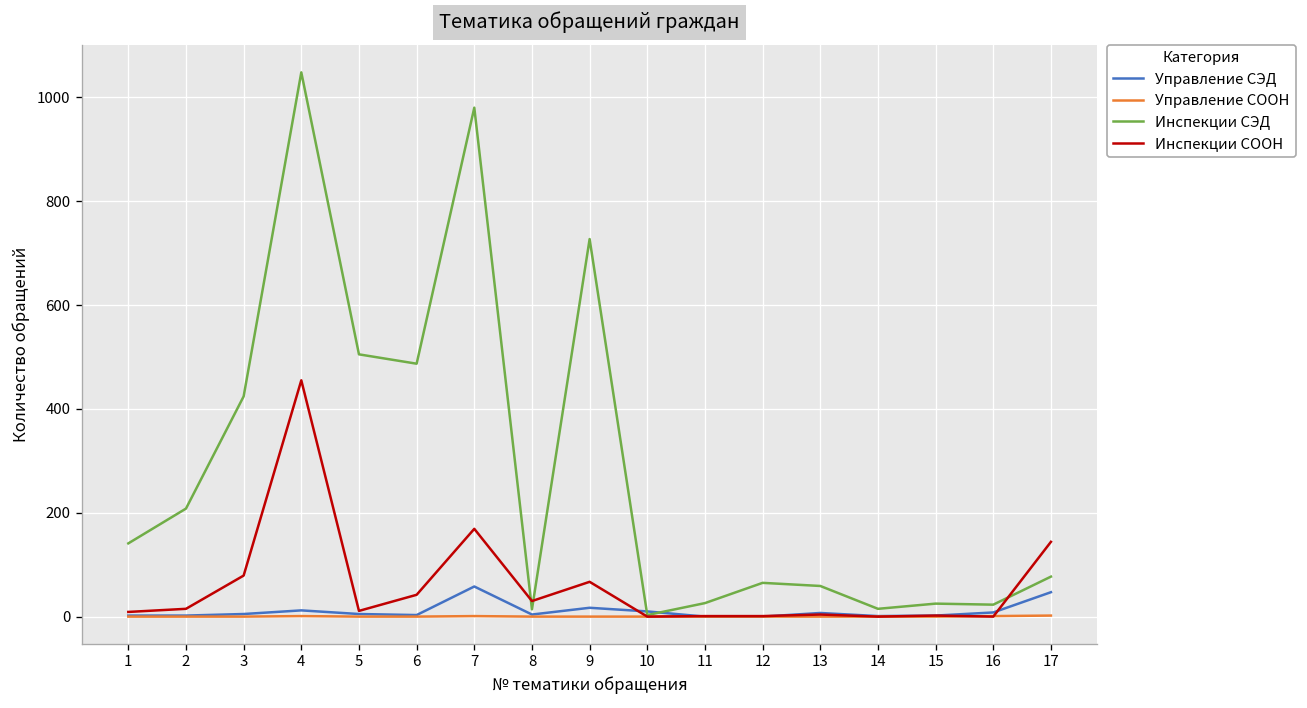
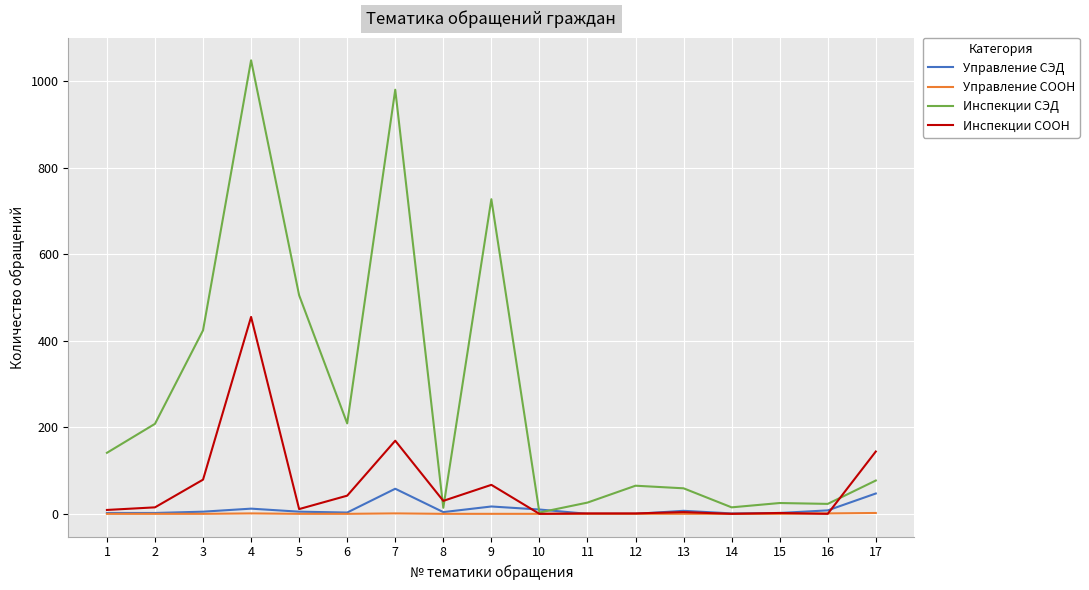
  {
    "Управление СЭД": {
      "4": 10,
      "7": 60,
      "9": 20,
      "10": 10,
      "16": 10,
      "17": 50
    },
    "Управление СООН": {
      "4": 0,
      "7": 0,
      "9": 0,
      "17": 0
    },
    "Инспекции СЭД": {
      "1": 140,
      "2": 210,
      "3": 420,
      "4": 1050,
      "5": 510,
-     "6": 490,
+     "6": 210,
      "7": 980,
      "8": 10,
      "9": 730,
      "11": 30,
      "12": 70,
      "13": 60,
      "14": 20,
      "15": 30,
      "16": 20,
      "17": 80
    },
    "Инспекции СООН": {
      "1": 10,
      "2": 20,
      "3": 80,
      "4": 460,
      "5": 10,
      "6": 40,
      "7": 170,
      "8": 30,
      "9": 70,
      "17": 140
    }
  }
